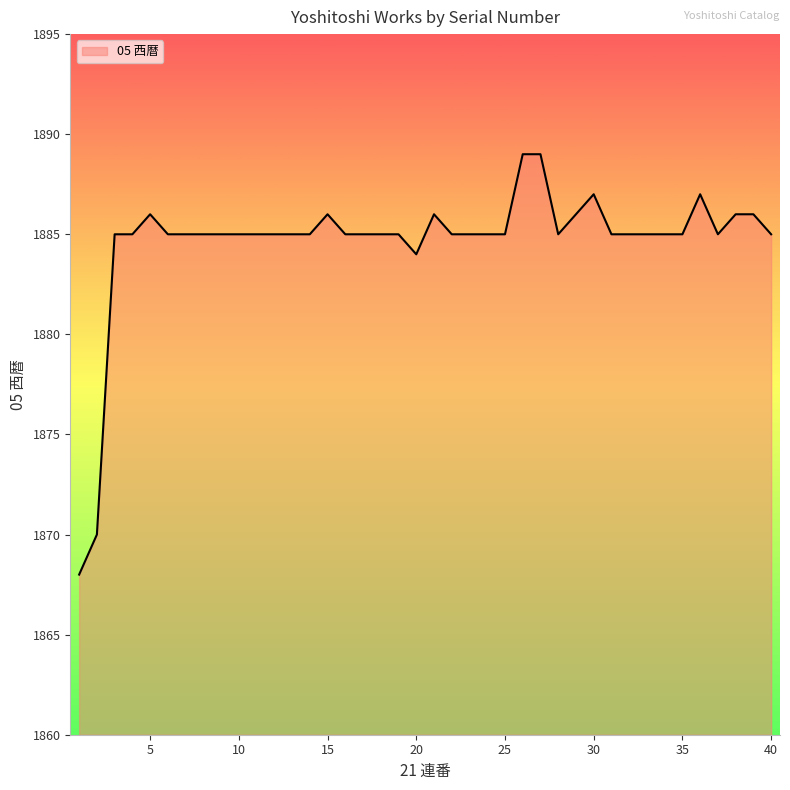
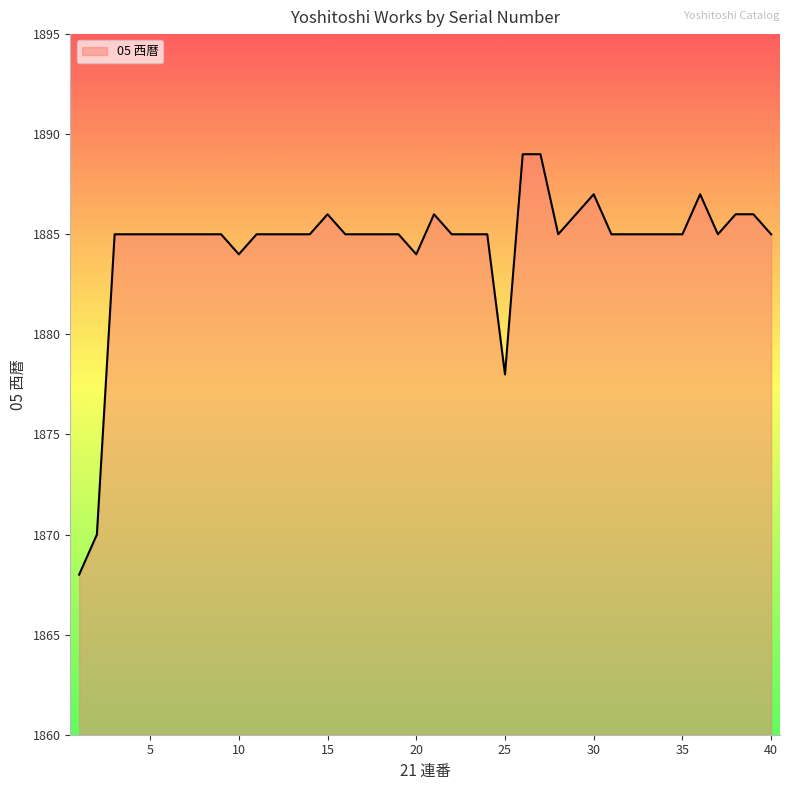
  {
-   "5": 1886,
-   "10": 1885,
+   "5": 1885,
+   "10": 1884,
    "15": 1886,
    "20": 1884,
-   "25": 1885,
+   "25": 1878,
    "30": 1887,
    "35": 1885,
    "40": 1885
  }
